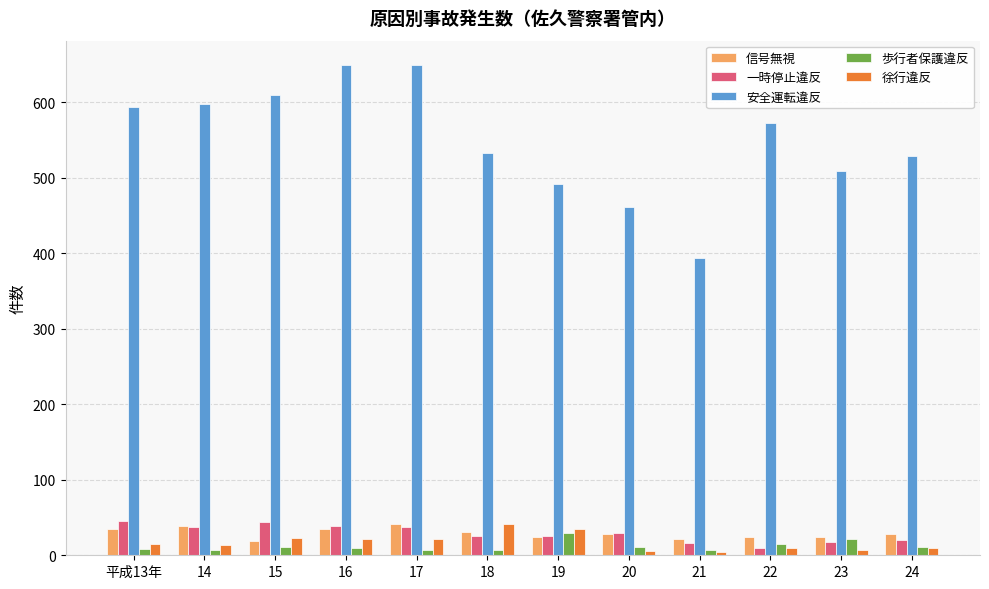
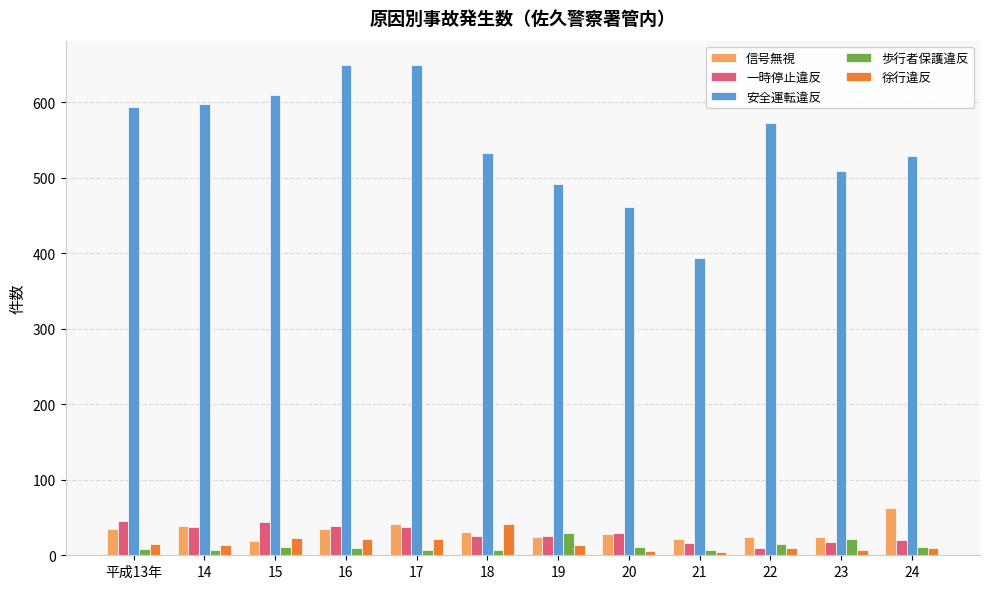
  {
    "信号無視": {
      "平成13年": 40,
      "14": 40,
      "15": 20,
      "16": 40,
      "17": 40,
      "18": 30,
      "19": 20,
      "20": 30,
      "21": 20,
      "22": 20,
      "23": 20,
-     "24": 30
+     "24": 60
    },
    "一時停止違反": {
      "平成13年": 50,
      "14": 40,
      "15": 40,
      "16": 40,
      "17": 40,
      "18": 30,
      "19": 30,
      "20": 30,
      "21": 20,
      "22": 10,
      "23": 20,
      "24": 20
    },
    "安全運転違反": {
      "平成13年": 590,
      "14": 600,
      "15": 610,
      "16": 650,
      "17": 650,
      "18": 530,
      "19": 490,
      "20": 460,
      "21": 390,
      "22": 570,
      "23": 510,
      "24": 530
    },
    "歩行者保護違反": {
      "平成13年": 10,
      "14": 10,
      "15": 10,
      "16": 10,
      "17": 10,
      "18": 10,
      "19": 30,
      "20": 10,
      "21": 10,
      "22": 20,
      "23": 20,
      "24": 10
    },
    "徐行違反": {
      "平成13年": 20,
      "14": 10,
      "15": 20,
      "16": 20,
      "17": 20,
      "18": 40,
-     "19": 40,
+     "19": 10,
      "20": 10,
      "21": 0,
      "22": 10,
      "23": 10,
      "24": 10
    }
  }
